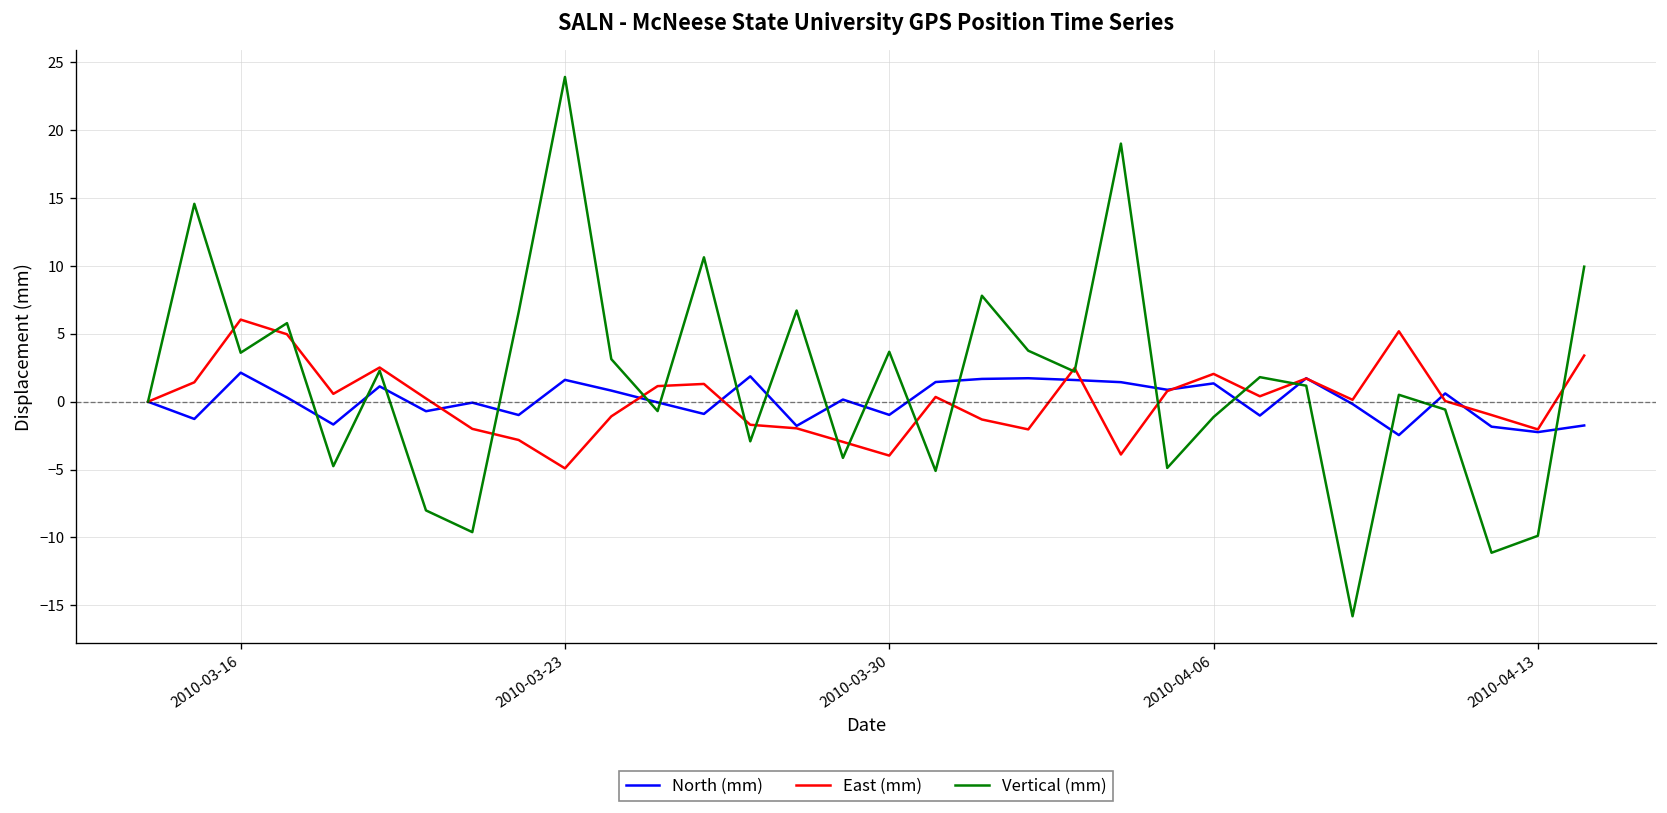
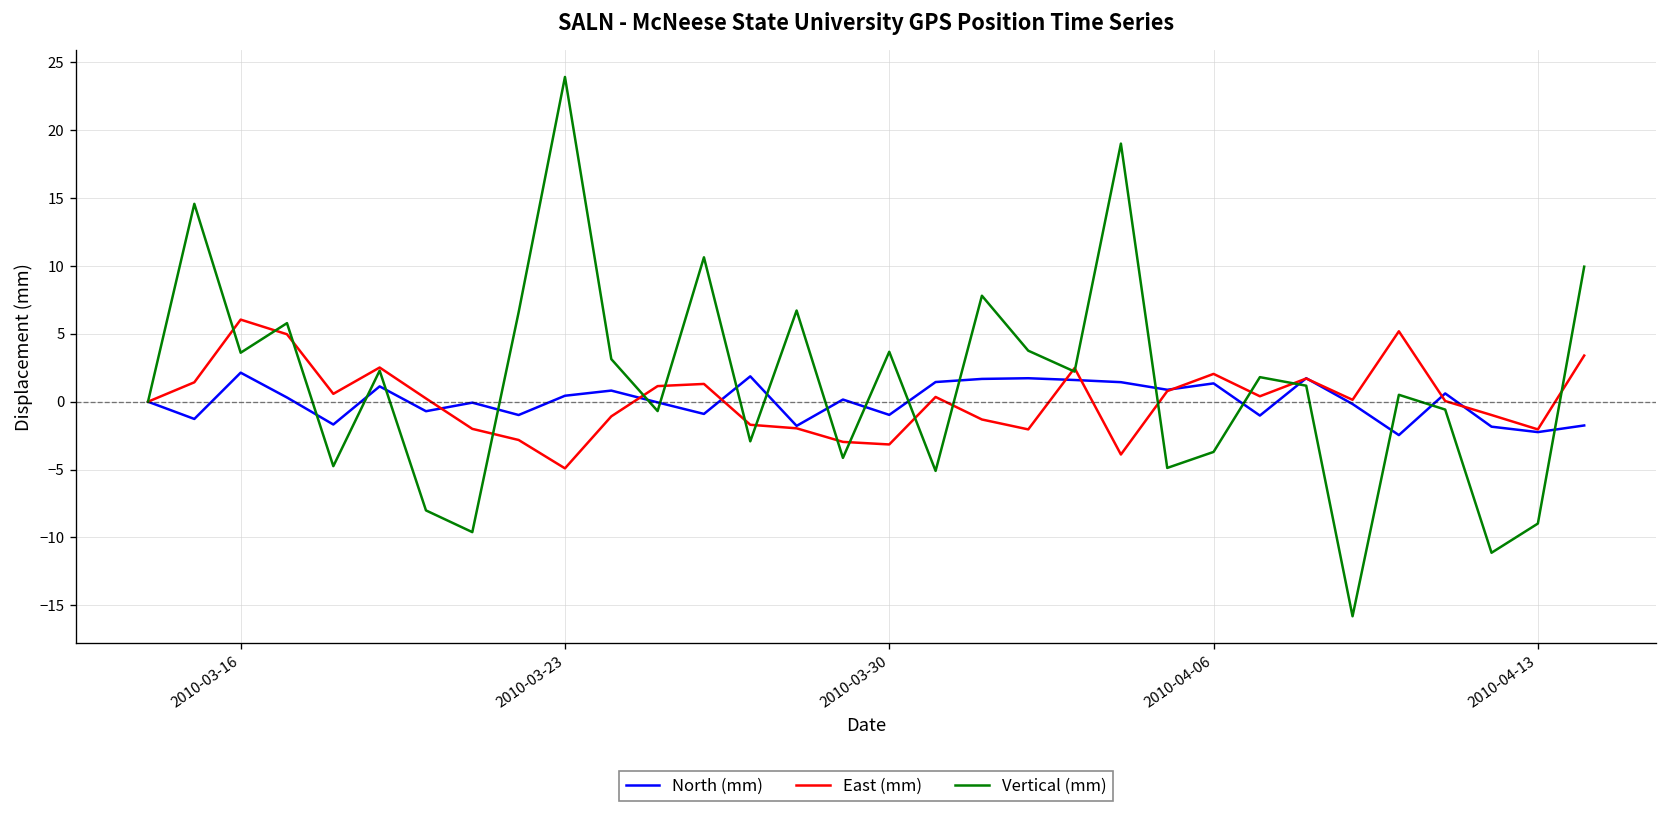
  {
    "North (mm)": {
      "2010-03-16": 2.1,
-     "2010-03-23": 1.6,
+     "2010-03-23": 0.4,
      "2010-03-30": -1.0,
      "2010-04-06": 1.4
    },
    "East (mm)": {
      "2010-03-16": 6.1,
      "2010-03-23": -4.9,
-     "2010-03-30": -4.0,
+     "2010-03-30": -3.2,
      "2010-04-06": 2.1
    },
    "Vertical (mm)": {
      "2010-03-16": 3.6,
      "2010-03-23": 23.9,
      "2010-03-30": 3.7,
-     "2010-04-06": -1.1,
-     "2010-04-13": -9.9
+     "2010-04-06": -3.7,
+     "2010-04-13": -9.0
    }
  }
